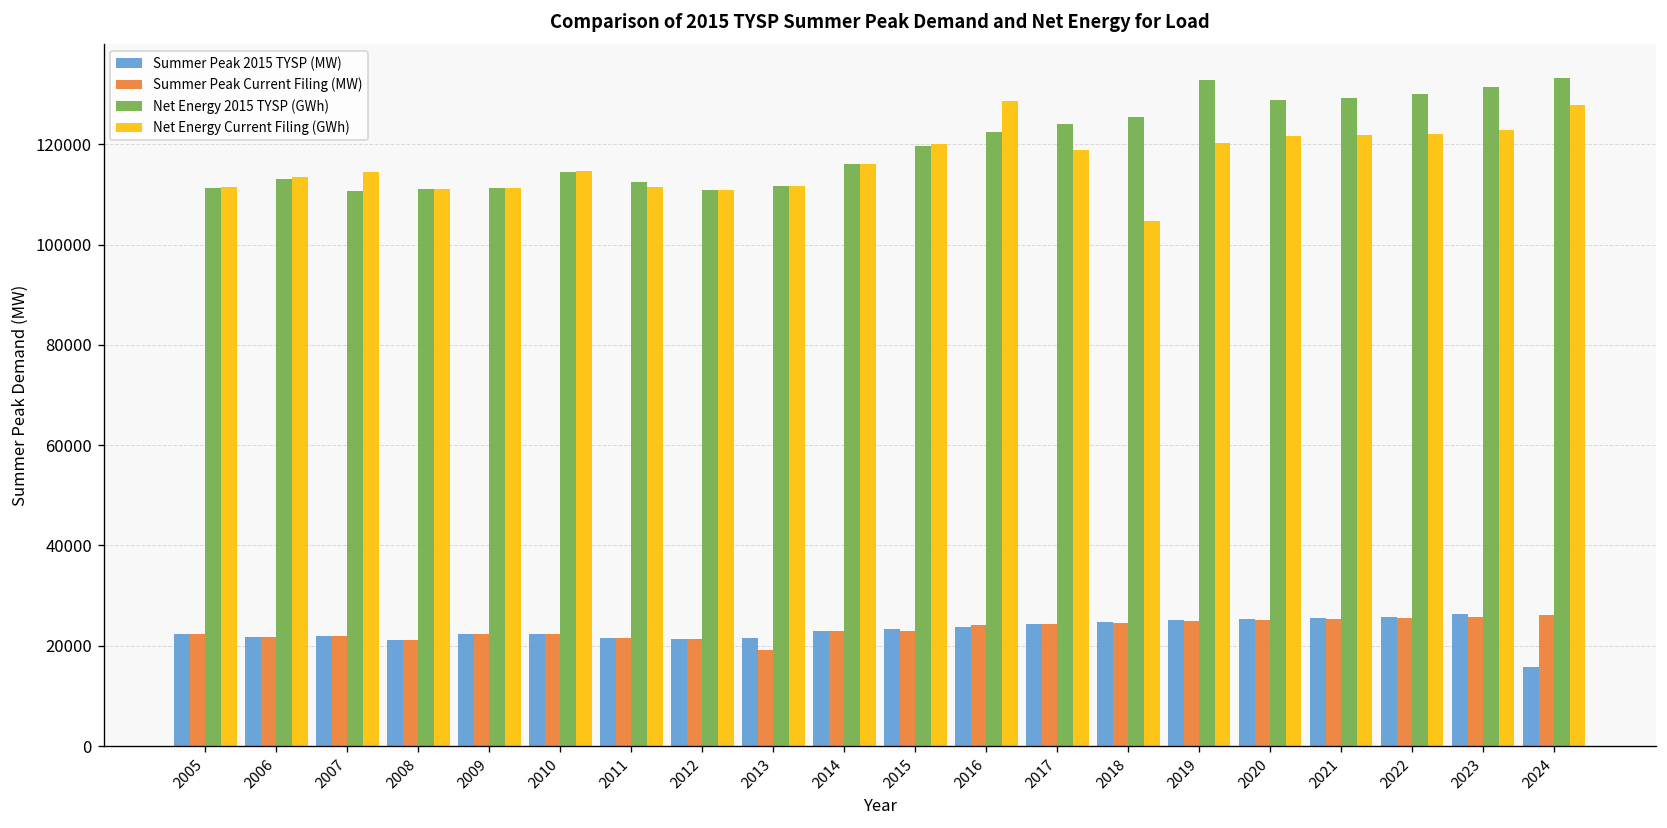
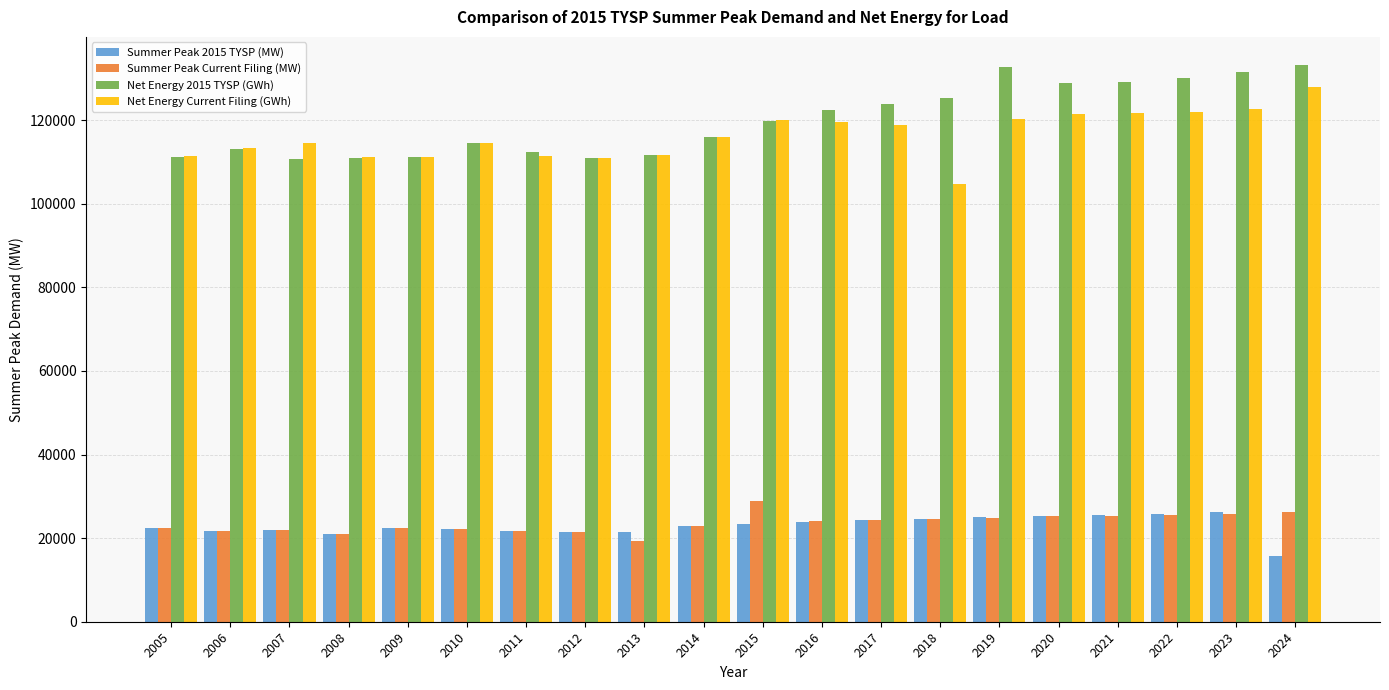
  {
    "Summer Peak 2015 TYSP (MW)": {
      "2005": 22000,
      "2006": 22000,
      "2007": 22000,
      "2008": 21000,
      "2009": 22000,
      "2010": 22000,
      "2011": 22000,
      "2012": 21000,
      "2013": 22000,
      "2014": 23000,
      "2015": 23000,
      "2016": 24000,
      "2017": 24000,
      "2018": 25000,
      "2019": 25000,
      "2020": 25000,
      "2021": 25000,
      "2022": 26000,
      "2023": 26000,
      "2024": 16000
    },
    "Summer Peak Current Filing (MW)": {
      "2005": 22000,
      "2006": 22000,
      "2007": 22000,
      "2008": 21000,
      "2009": 22000,
      "2010": 22000,
      "2011": 22000,
      "2012": 21000,
      "2013": 19000,
      "2014": 23000,
-     "2015": 23000,
+     "2015": 29000,
      "2016": 24000,
      "2017": 24000,
      "2018": 25000,
      "2019": 25000,
      "2020": 25000,
      "2021": 25000,
      "2022": 26000,
      "2023": 26000,
      "2024": 26000
    },
    "Net Energy 2015 TYSP (GWh)": {
      "2005": 111000,
      "2006": 113000,
      "2007": 111000,
      "2008": 111000,
      "2009": 111000,
      "2010": 114000,
      "2011": 112000,
      "2012": 111000,
      "2013": 112000,
      "2014": 116000,
      "2015": 120000,
      "2016": 122000,
      "2017": 124000,
      "2018": 125000,
      "2019": 133000,
      "2020": 129000,
      "2021": 129000,
      "2022": 130000,
      "2023": 131000,
      "2024": 133000
    },
    "Net Energy Current Filing (GWh)": {
      "2005": 111000,
      "2006": 113000,
      "2007": 115000,
      "2008": 111000,
      "2009": 111000,
      "2010": 115000,
      "2011": 112000,
      "2012": 111000,
      "2013": 112000,
      "2014": 116000,
      "2015": 120000,
-     "2016": 129000,
+     "2016": 120000,
      "2017": 119000,
      "2018": 105000,
      "2019": 120000,
      "2020": 122000,
      "2021": 122000,
      "2022": 122000,
      "2023": 123000,
      "2024": 128000
    }
  }
